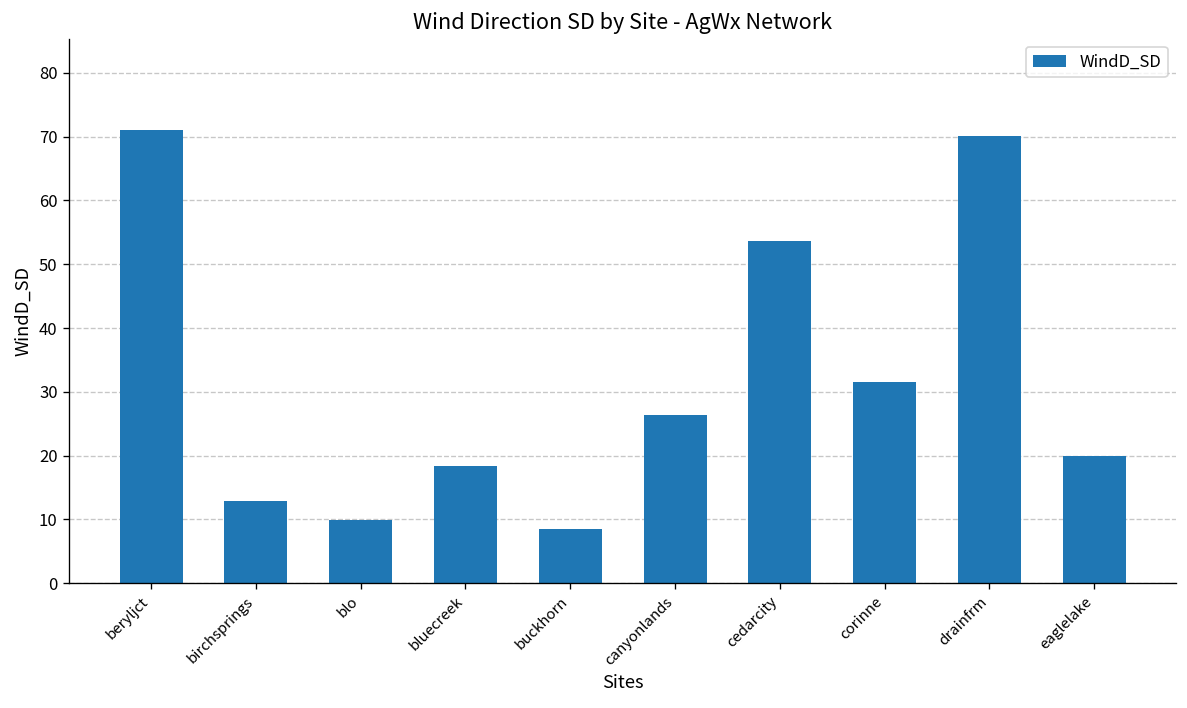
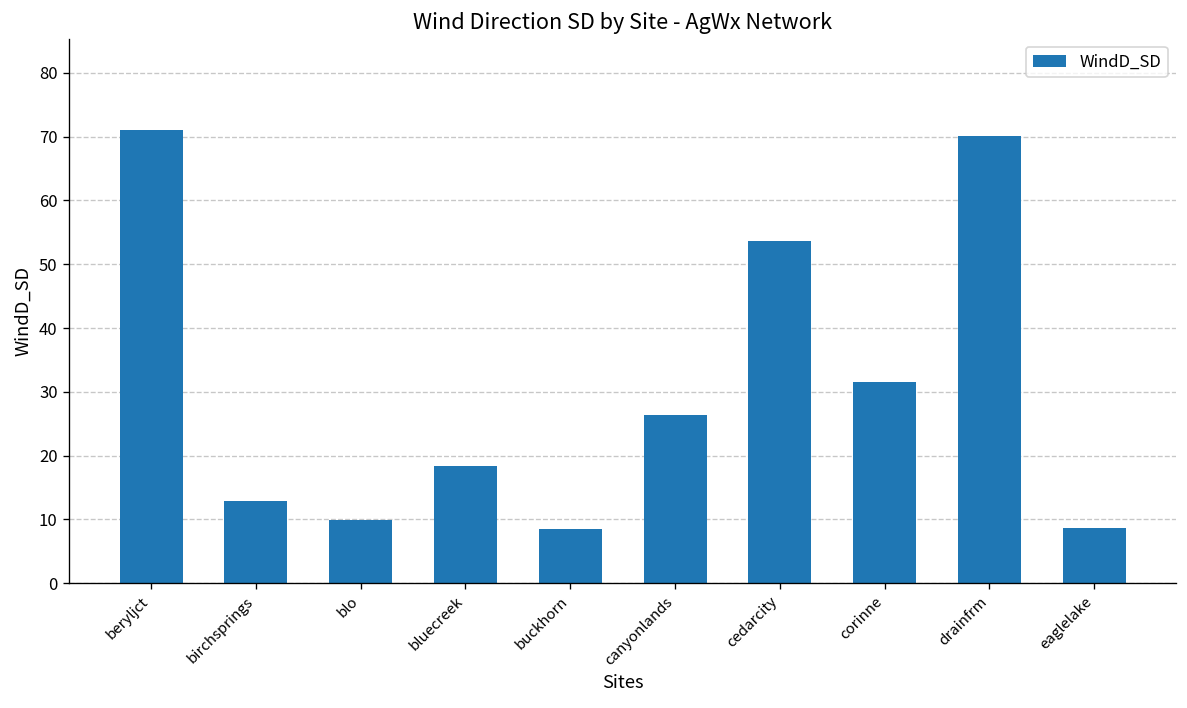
  {
    "beryljct": 71,
    "birchsprings": 13,
    "blo": 10,
    "bluecreek": 18,
    "buckhorn": 9,
    "canyonlands": 26,
    "cedarcity": 54,
    "corinne": 32,
    "drainfrm": 70,
-   "eaglelake": 20
+   "eaglelake": 9
  }
